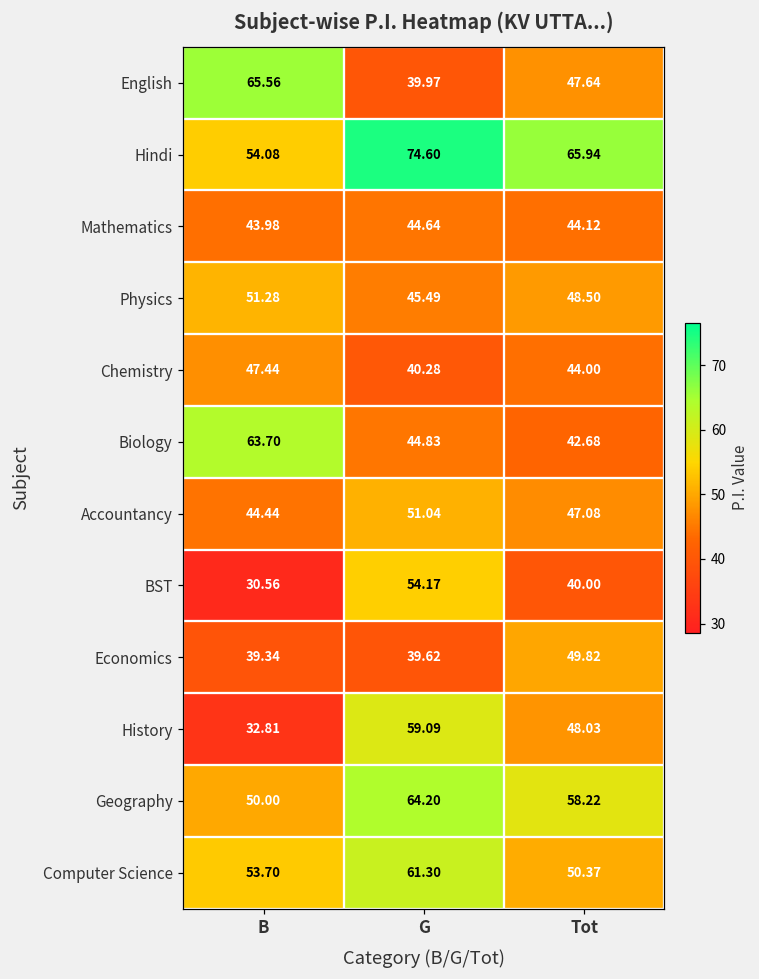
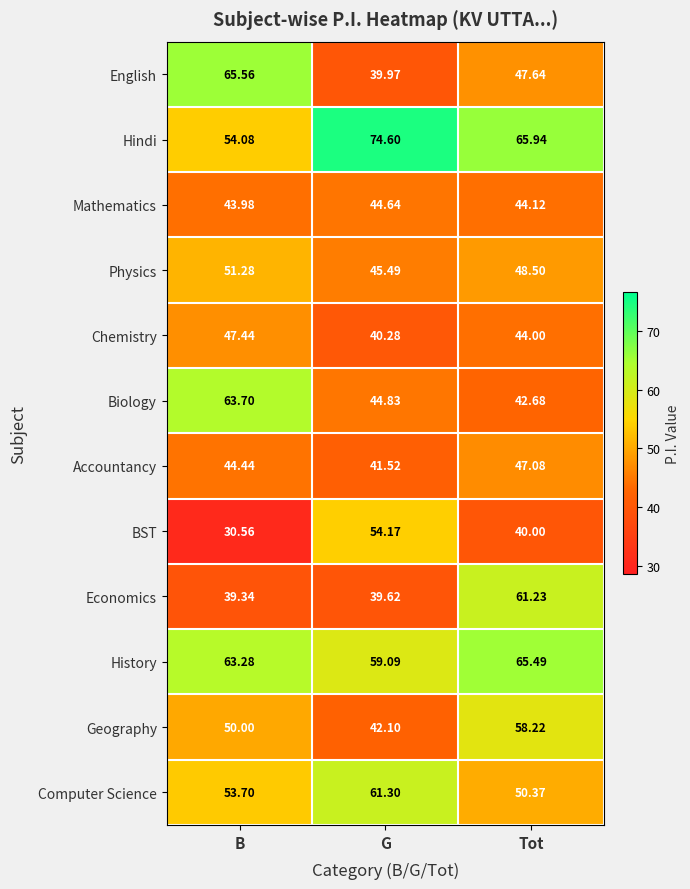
  {
    "English": {
      "B": 65.56,
      "G": 39.97,
      "Tot": 47.64
    },
    "Hindi": {
      "B": 54.08,
      "G": 74.60,
      "Tot": 65.94
    },
    "Mathematics": {
      "B": 43.98,
      "G": 44.64,
      "Tot": 44.12
    },
    "Physics": {
      "B": 51.28,
      "G": 45.49,
      "Tot": 48.50
    },
    "Chemistry": {
      "B": 47.44,
      "G": 40.28,
      "Tot": 44.00
    },
    "Biology": {
      "B": 63.70,
      "G": 44.83,
      "Tot": 42.68
    },
    "Accountancy": {
      "B": 44.44,
-     "G": 51.04,
+     "G": 41.52,
      "Tot": 47.08
    },
    "BST": {
      "B": 30.56,
      "G": 54.17,
      "Tot": 40.00
    },
    "Economics": {
      "B": 39.34,
      "G": 39.62,
-     "Tot": 49.82
+     "Tot": 61.23
    },
    "History": {
-     "B": 32.81,
+     "B": 63.28,
      "G": 59.09,
-     "Tot": 48.03
+     "Tot": 65.49
    },
    "Geography": {
      "B": 50.00,
-     "G": 64.20,
+     "G": 42.10,
      "Tot": 58.22
    },
    "Computer Science": {
      "B": 53.70,
      "G": 61.30,
      "Tot": 50.37
    }
  }
